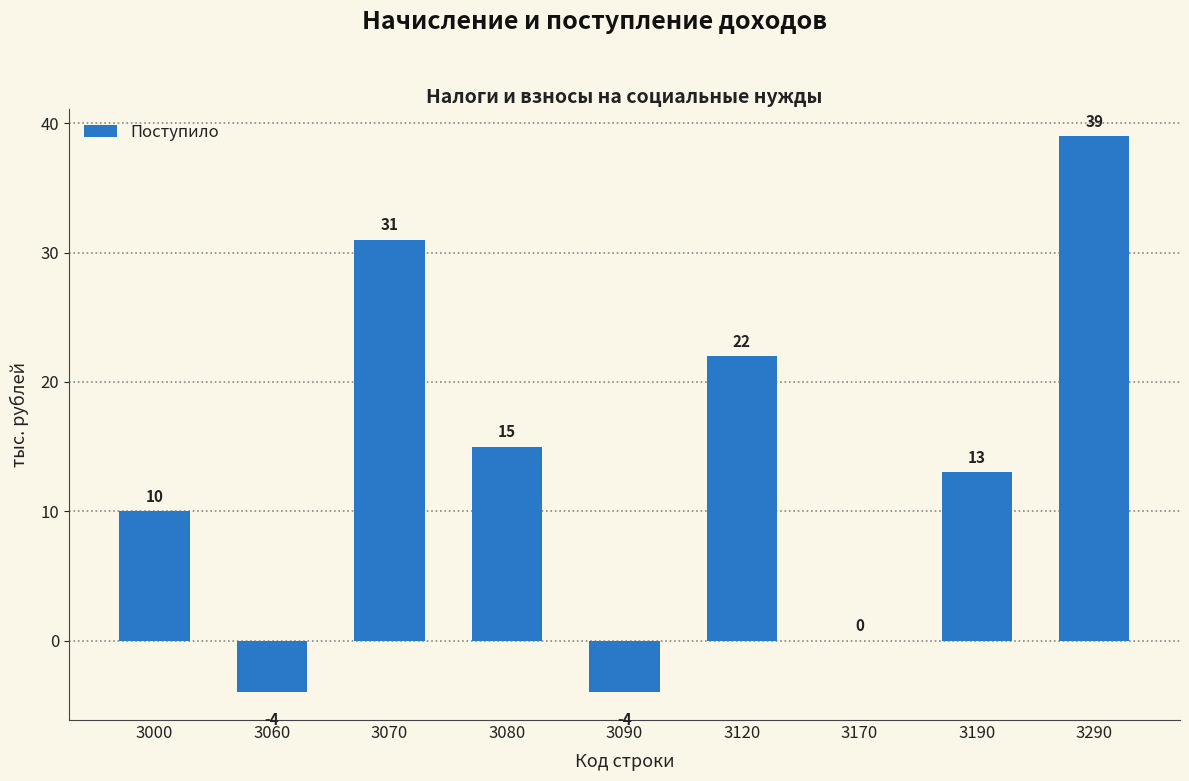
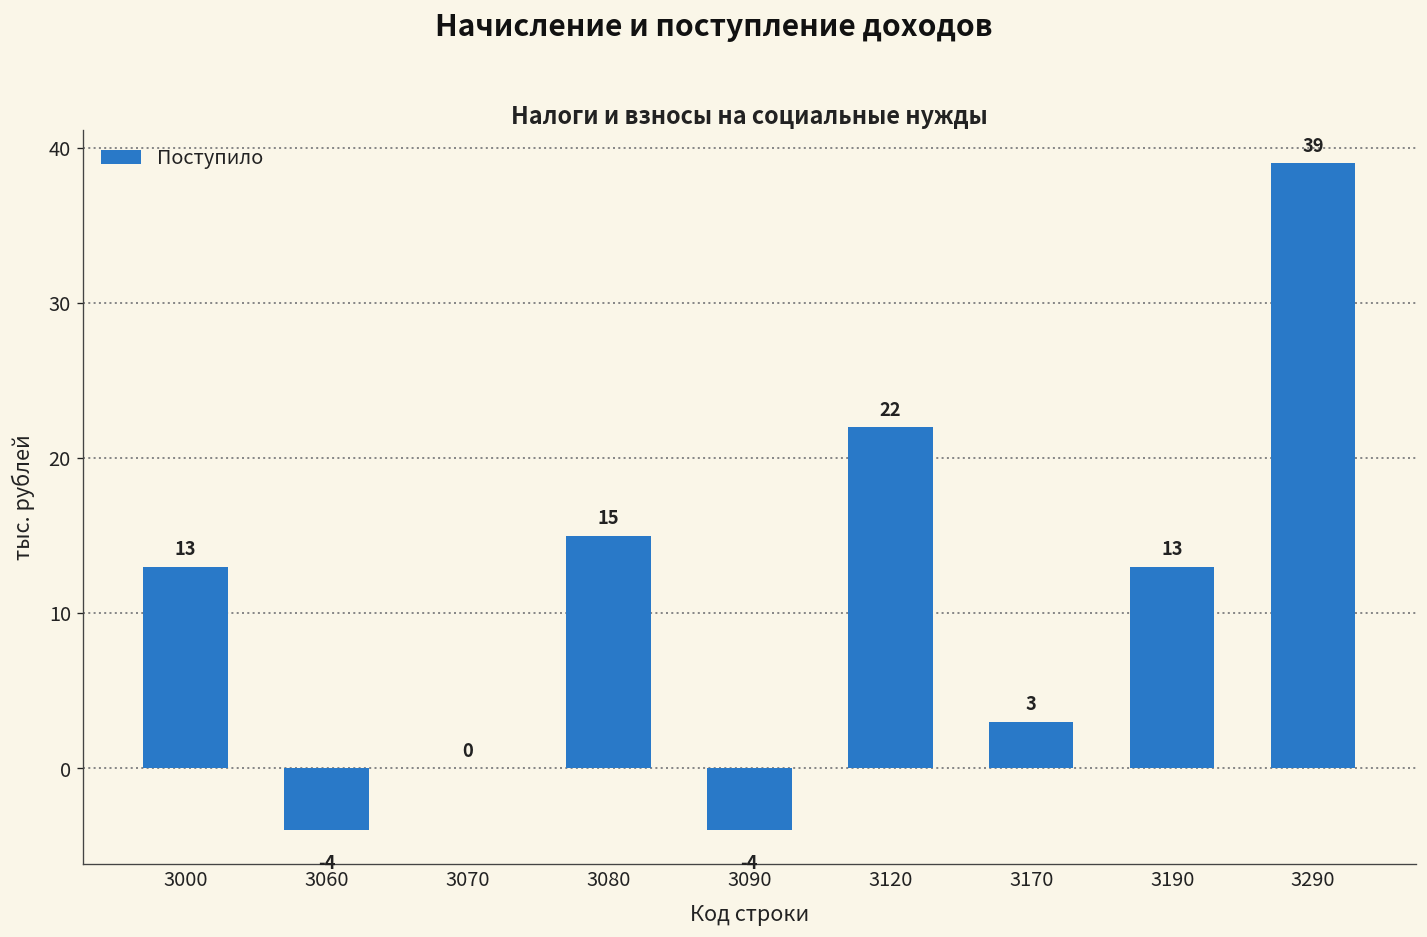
  {
-   "3000": 10,
+   "3000": 13,
    "3060": -4,
-   "3070": 31,
+   "3070": 0,
    "3080": 15,
    "3090": -4,
    "3120": 22,
-   "3170": 0,
+   "3170": 3,
    "3190": 13,
    "3290": 39
  }
